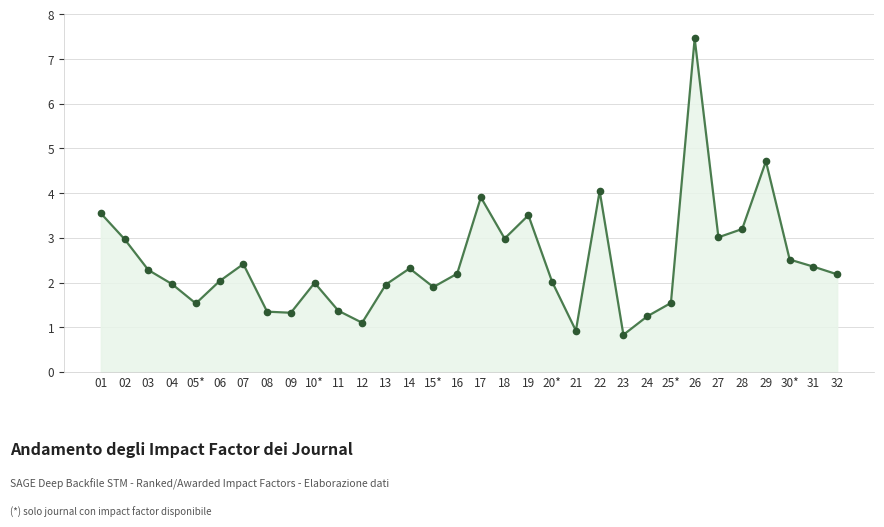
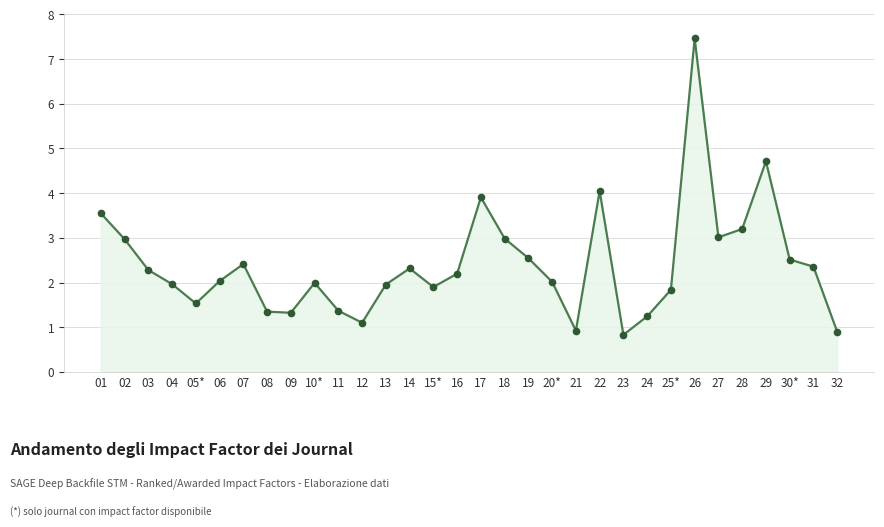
  {
    "01": 3.5,
    "02": 3.0,
    "03": 2.3,
    "04": 2.0,
    "05*": 1.5,
    "06": 2.0,
    "07": 2.4,
    "08": 1.3,
    "09": 1.3,
    "10*": 2.0,
    "11": 1.4,
    "12": 1.1,
    "13": 2.0,
    "14": 2.3,
    "15*": 1.9,
    "16": 2.2,
    "17": 3.9,
    "18": 3.0,
-   "19": 3.5,
+   "19": 2.5,
    "20*": 2.0,
    "21": 0.9,
    "22": 4.0,
    "23": 0.8,
    "24": 1.2,
-   "25*": 1.5,
+   "25*": 1.8,
    "26": 7.5,
    "27": 3.0,
    "28": 3.2,
    "29": 4.7,
    "30*": 2.5,
    "31": 2.4,
-   "32": 2.2
+   "32": 0.9
  }
